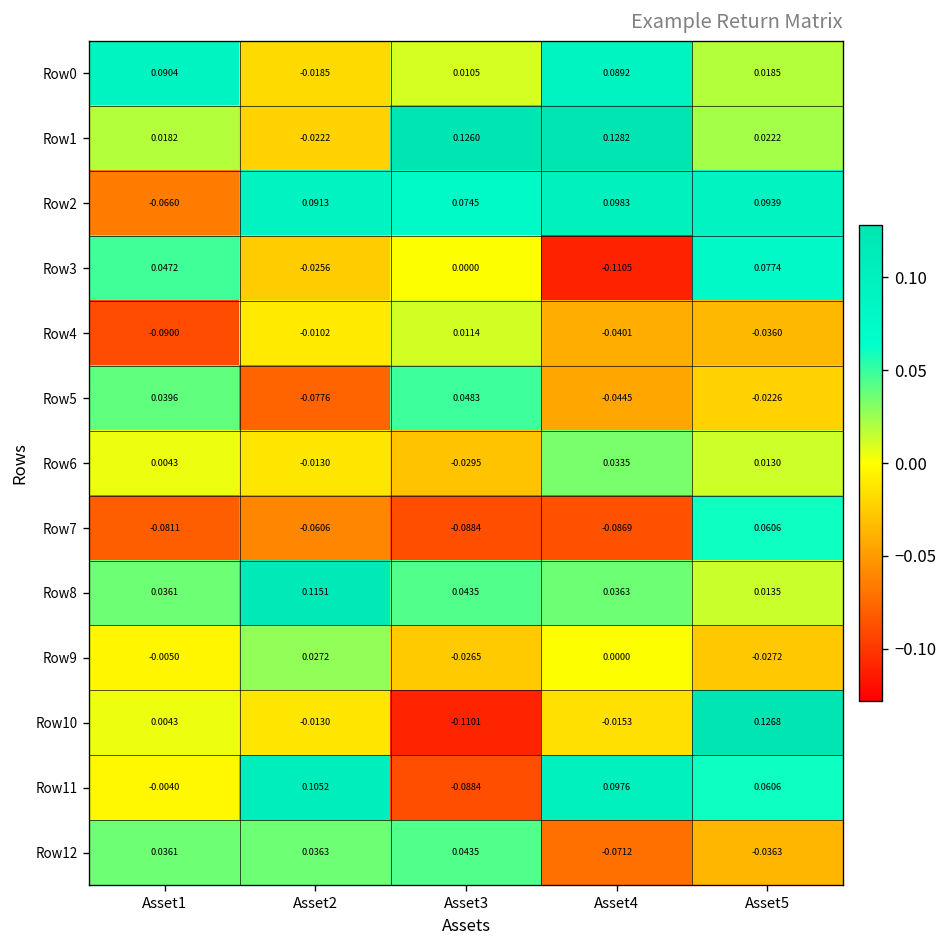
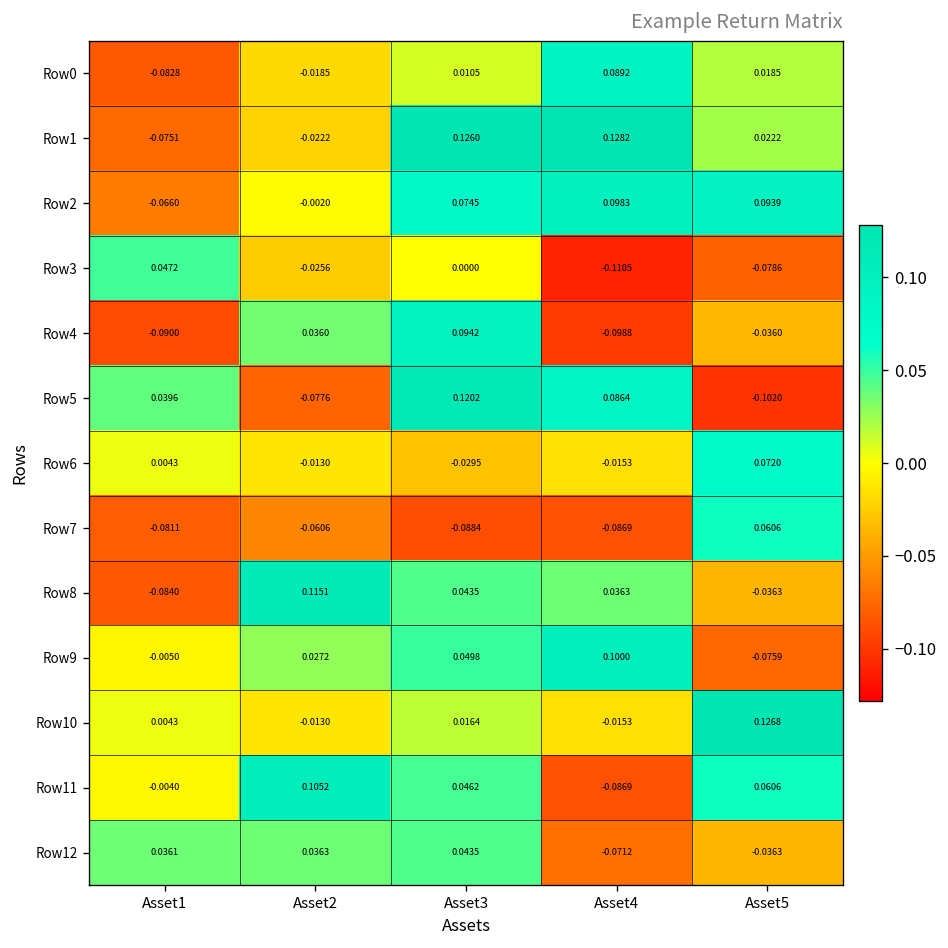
  {
    "Row0": {
-     "Asset1": 0.0904,
+     "Asset1": -0.0828,
      "Asset2": -0.0185,
      "Asset3": 0.0105,
      "Asset4": 0.0892,
      "Asset5": 0.0185
    },
    "Row1": {
-     "Asset1": 0.0182,
+     "Asset1": -0.0751,
      "Asset2": -0.0222,
      "Asset3": 0.1260,
      "Asset4": 0.1282,
      "Asset5": 0.0222
    },
    "Row2": {
      "Asset1": -0.0660,
-     "Asset2": 0.0913,
+     "Asset2": -0.0020,
      "Asset3": 0.0745,
      "Asset4": 0.0983,
      "Asset5": 0.0939
    },
    "Row3": {
      "Asset1": 0.0472,
      "Asset2": -0.0256,
      "Asset3": 0.0000,
      "Asset4": -0.1105,
-     "Asset5": 0.0774
+     "Asset5": -0.0786
    },
    "Row4": {
      "Asset1": -0.0900,
-     "Asset2": -0.0102,
-     "Asset3": 0.0114,
-     "Asset4": -0.0401,
+     "Asset2": 0.0360,
+     "Asset3": 0.0942,
+     "Asset4": -0.0988,
      "Asset5": -0.0360
    },
    "Row5": {
      "Asset1": 0.0396,
      "Asset2": -0.0776,
-     "Asset3": 0.0483,
-     "Asset4": -0.0445,
-     "Asset5": -0.0226
+     "Asset3": 0.1202,
+     "Asset4": 0.0864,
+     "Asset5": -0.1020
    },
    "Row6": {
      "Asset1": 0.0043,
      "Asset2": -0.0130,
      "Asset3": -0.0295,
-     "Asset4": 0.0335,
-     "Asset5": 0.0130
+     "Asset4": -0.0153,
+     "Asset5": 0.0720
    },
    "Row7": {
      "Asset1": -0.0811,
      "Asset2": -0.0606,
      "Asset3": -0.0884,
      "Asset4": -0.0869,
      "Asset5": 0.0606
    },
    "Row8": {
-     "Asset1": 0.0361,
+     "Asset1": -0.0840,
      "Asset2": 0.1151,
      "Asset3": 0.0435,
      "Asset4": 0.0363,
-     "Asset5": 0.0135
+     "Asset5": -0.0363
    },
    "Row9": {
      "Asset1": -0.0050,
      "Asset2": 0.0272,
-     "Asset3": -0.0265,
-     "Asset4": 0.0000,
-     "Asset5": -0.0272
+     "Asset3": 0.0498,
+     "Asset4": 0.1000,
+     "Asset5": -0.0759
    },
    "Row10": {
      "Asset1": 0.0043,
      "Asset2": -0.0130,
-     "Asset3": -0.1101,
+     "Asset3": 0.0164,
      "Asset4": -0.0153,
      "Asset5": 0.1268
    },
    "Row11": {
      "Asset1": -0.0040,
      "Asset2": 0.1052,
-     "Asset3": -0.0884,
-     "Asset4": 0.0976,
+     "Asset3": 0.0462,
+     "Asset4": -0.0869,
      "Asset5": 0.0606
    },
    "Row12": {
      "Asset1": 0.0361,
      "Asset2": 0.0363,
      "Asset3": 0.0435,
      "Asset4": -0.0712,
      "Asset5": -0.0363
    }
  }
